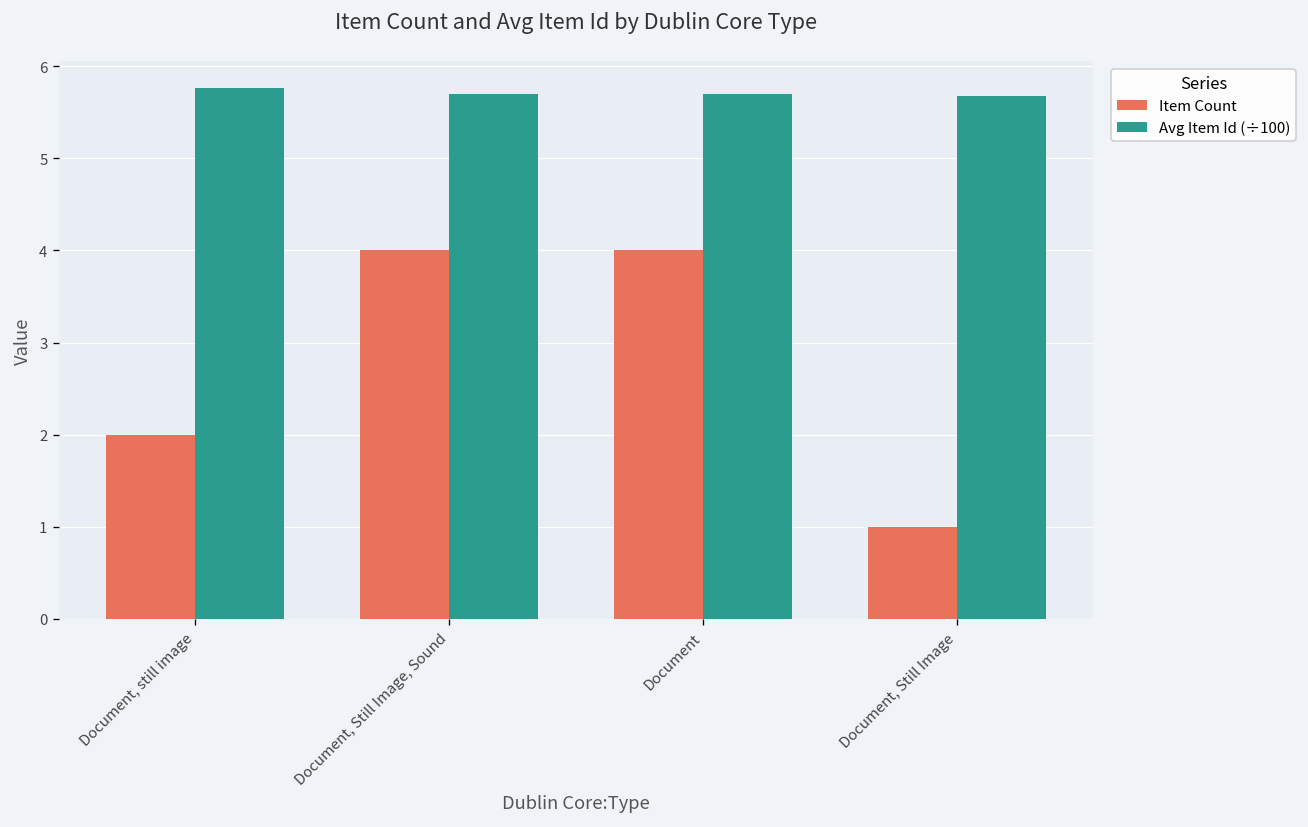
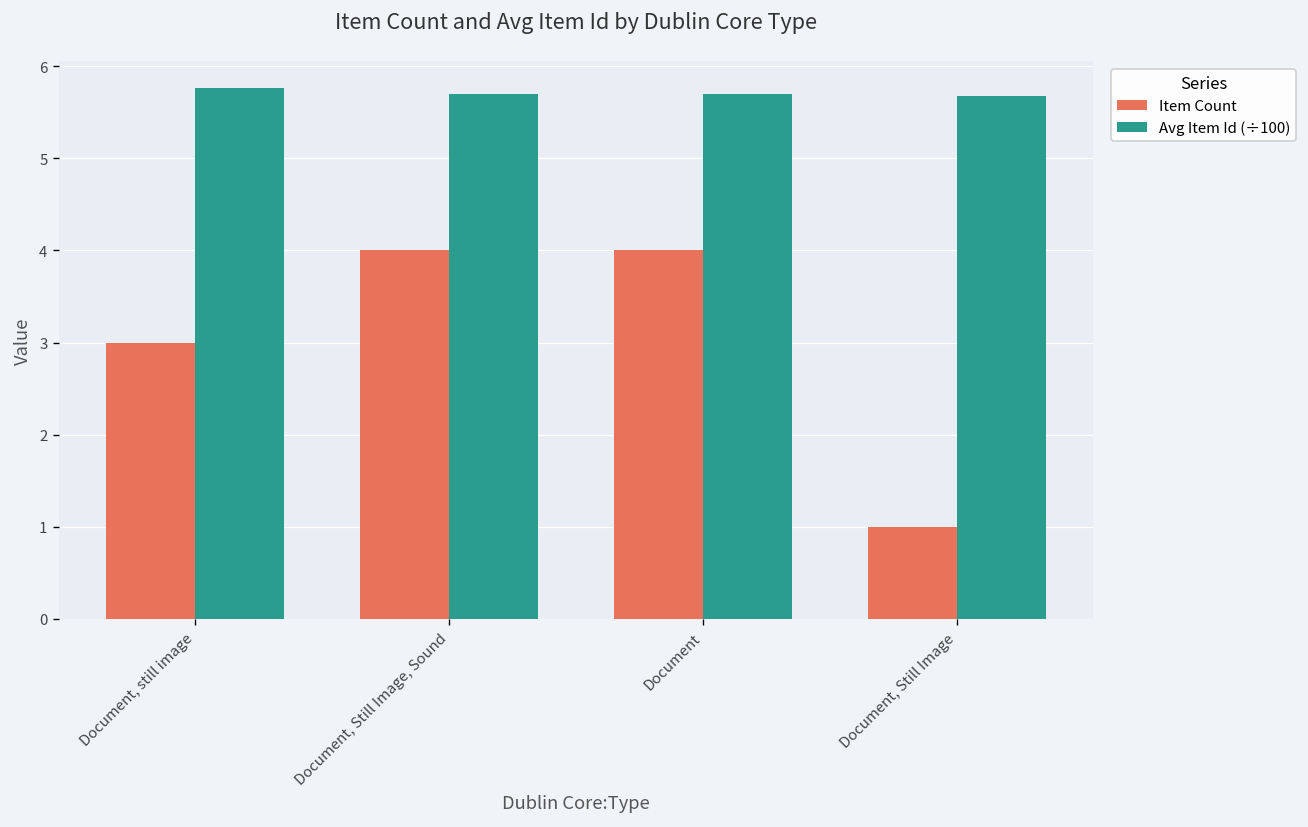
  {
    "Item Count": {
-     "Document, still image": 2,
+     "Document, still image": 3,
      "Document, Still Image, Sound": 4,
      "Document": 4,
      "Document, Still Image": 1
    },
    "Avg Item Id (÷100)": {
      "Document, still image": 5.8,
      "Document, Still Image, Sound": 5.7,
      "Document": 5.7,
      "Document, Still Image": 5.7
    }
  }
